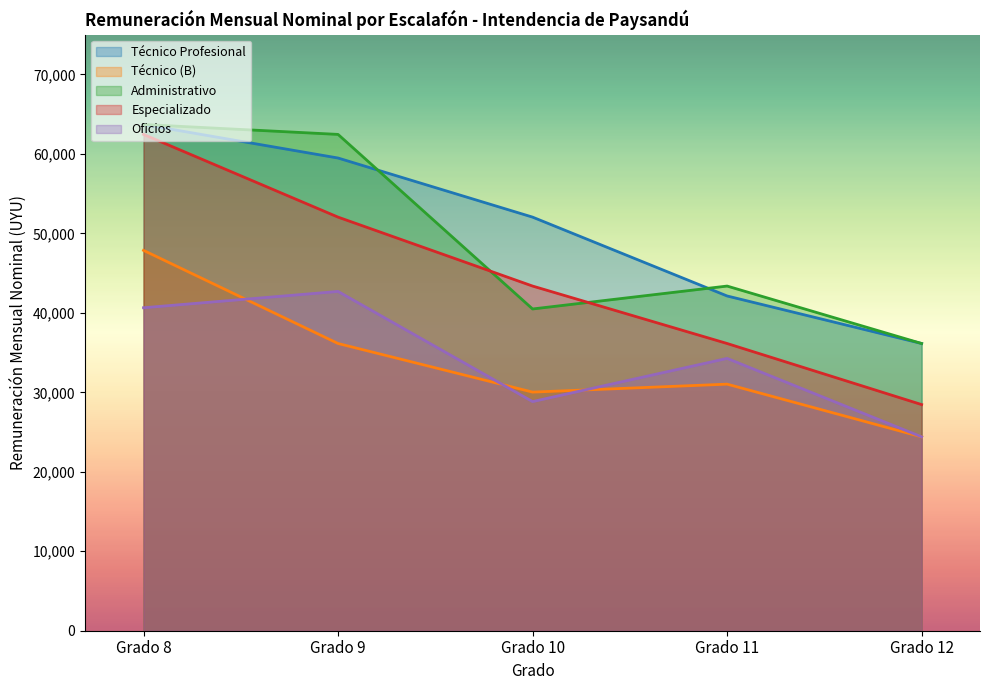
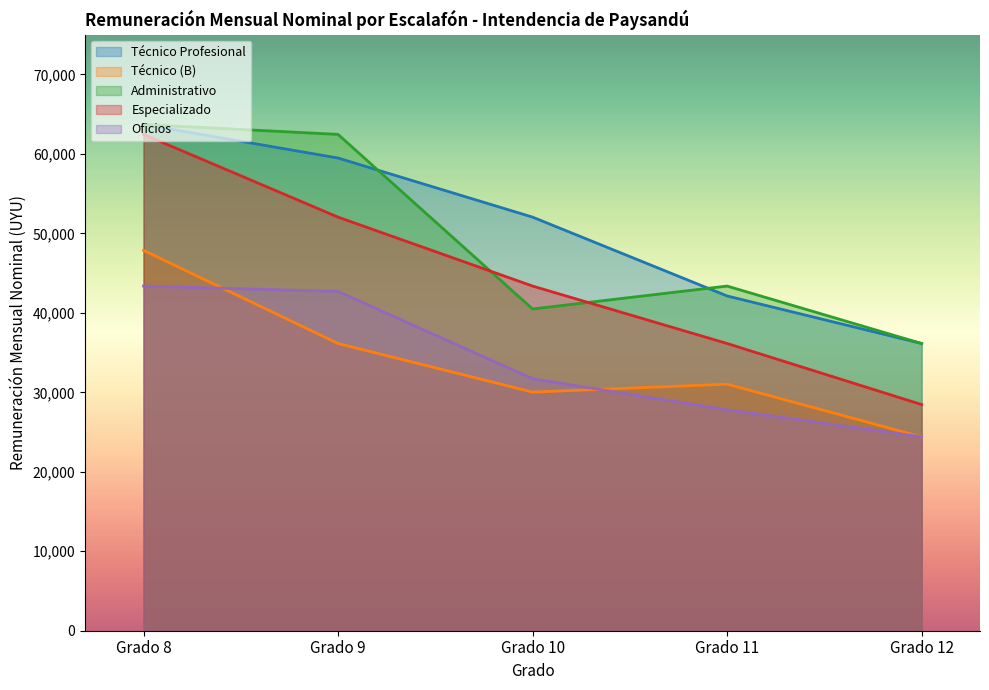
  {
    "Técnico Profesional": {
      "Grado 9": "59,000",
      "Grado 10": "52,000",
      "Grado 11": "42,000"
    },
    "Administrativo": {
      "Grado 9": "62,000",
      "Grado 10": "40,000",
      "Grado 11": "43,000"
    },
    "Oficios": {
-     "Grado 8": "41,000",
+     "Grado 8": "43,000",
      "Grado 9": "43,000",
-     "Grado 10": "29,000",
-     "Grado 11": "34,000"
+     "Grado 10": "32,000",
+     "Grado 11": "28,000"
    }
  }
